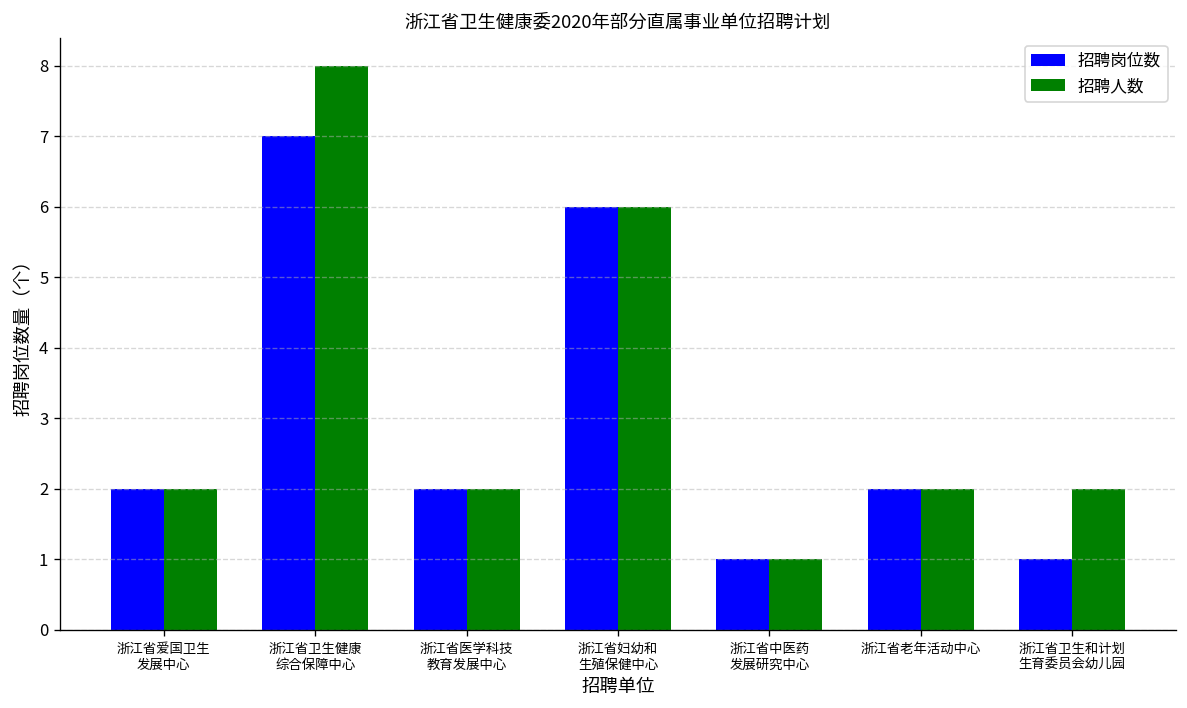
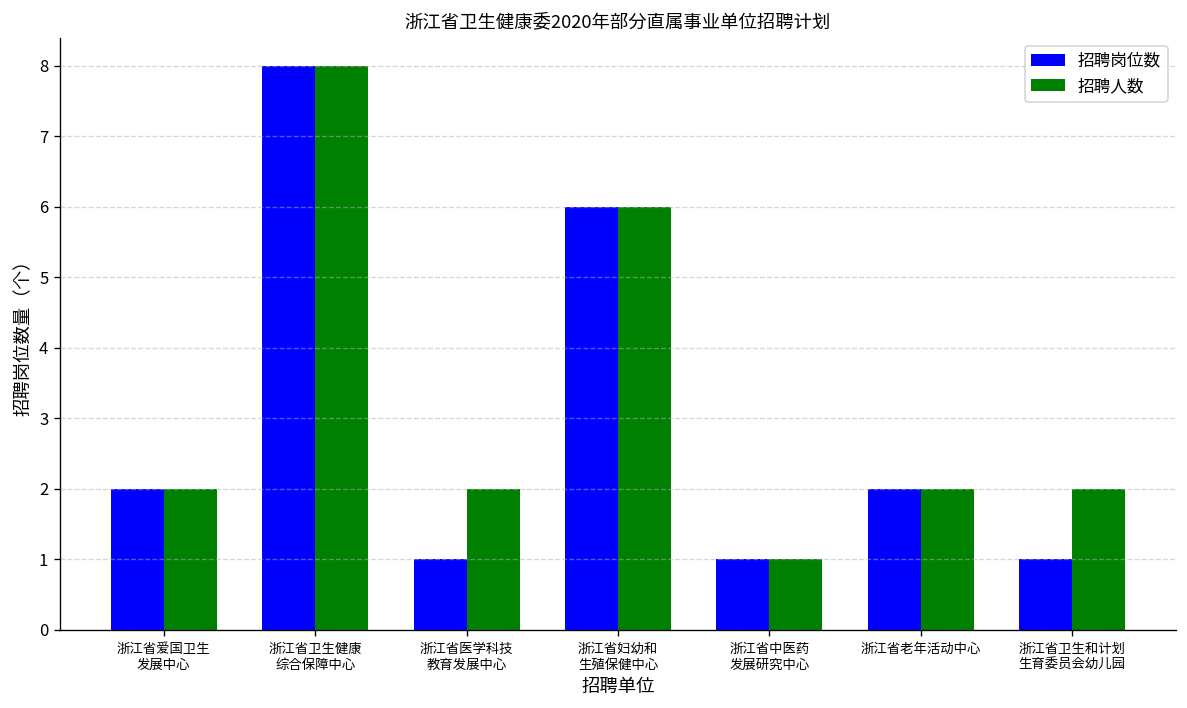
  {
    "招聘岗位数": {
      "浙江省爱国卫生 发展中心": 2,
-     "浙江省卫生健康 综合保障中心": 7,
-     "浙江省医学科技 教育发展中心": 2,
+     "浙江省卫生健康 综合保障中心": 8,
+     "浙江省医学科技 教育发展中心": 1,
      "浙江省妇幼和 生殖保健中心": 6,
      "浙江省中医药 发展研究中心": 1,
      "浙江省老年活动中心": 2,
      "浙江省卫生和计划 生育委员会幼儿园": 1
    },
    "招聘人数": {
      "浙江省爱国卫生 发展中心": 2,
      "浙江省卫生健康 综合保障中心": 8,
      "浙江省医学科技 教育发展中心": 2,
      "浙江省妇幼和 生殖保健中心": 6,
      "浙江省中医药 发展研究中心": 1,
      "浙江省老年活动中心": 2,
      "浙江省卫生和计划 生育委员会幼儿园": 2
    }
  }
